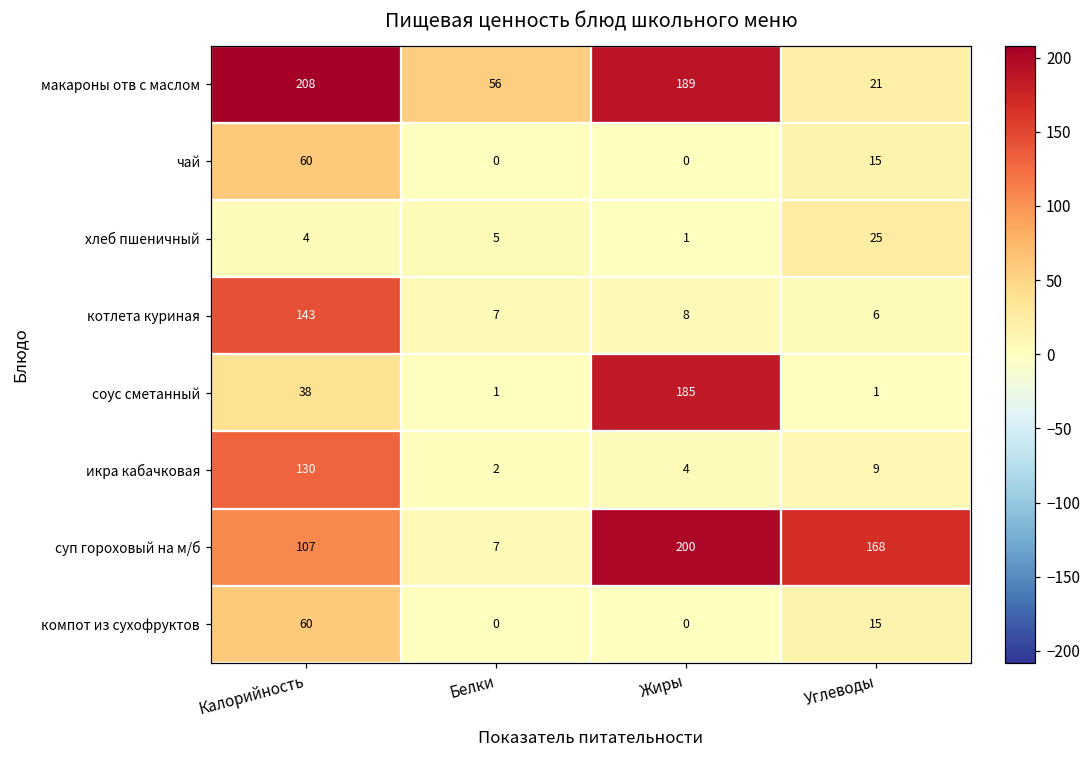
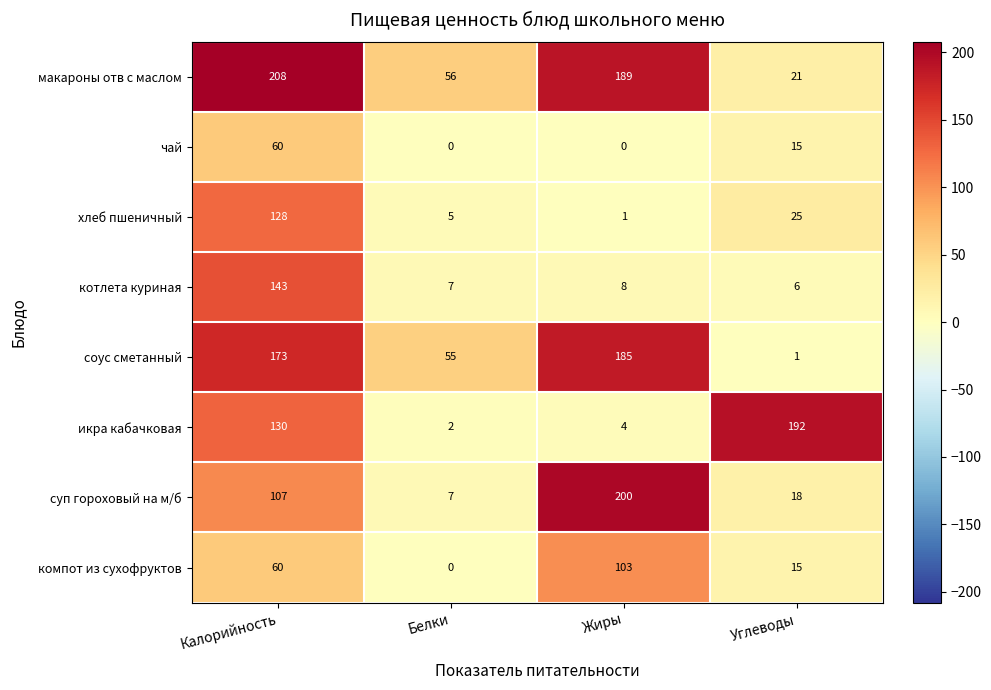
  {
    "макароны отв с маслом": {
      "Калорийность": 208,
      "Белки": 56,
      "Жиры": 189,
      "Углеводы": 21
    },
    "чай": {
      "Калорийность": 60,
      "Белки": 0,
      "Жиры": 0,
      "Углеводы": 15
    },
    "хлеб пшеничный": {
-     "Калорийность": 4,
+     "Калорийность": 128,
      "Белки": 5,
      "Жиры": 1,
      "Углеводы": 25
    },
    "котлета куриная": {
      "Калорийность": 143,
      "Белки": 7,
      "Жиры": 8,
      "Углеводы": 6
    },
    "соус сметанный": {
-     "Калорийность": 38,
-     "Белки": 1,
+     "Калорийность": 173,
+     "Белки": 55,
      "Жиры": 185,
      "Углеводы": 1
    },
    "икра кабачковая": {
      "Калорийность": 130,
      "Белки": 2,
      "Жиры": 4,
-     "Углеводы": 9
+     "Углеводы": 192
    },
    "суп гороховый на м/б": {
      "Калорийность": 107,
      "Белки": 7,
      "Жиры": 200,
-     "Углеводы": 168
+     "Углеводы": 18
    },
    "компот из сухофруктов": {
      "Калорийность": 60,
      "Белки": 0,
-     "Жиры": 0,
+     "Жиры": 103,
      "Углеводы": 15
    }
  }
